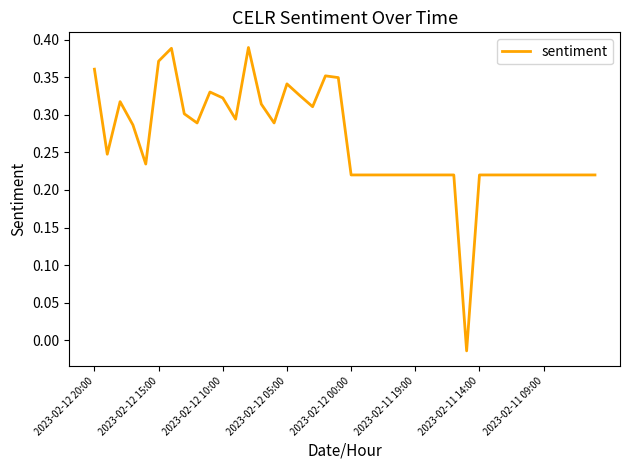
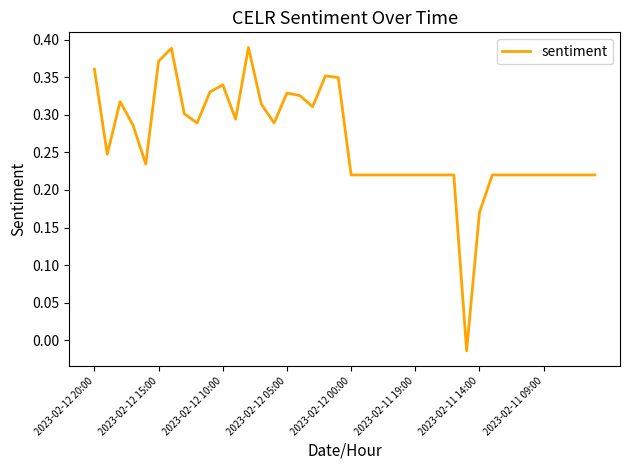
  {
    "2023-02-12 20:00": 0.36,
    "2023-02-12 15:00": 0.37,
-   "2023-02-12 10:00": 0.32,
-   "2023-02-12 05:00": 0.34,
+   "2023-02-12 10:00": 0.34,
+   "2023-02-12 05:00": 0.33,
    "2023-02-12 00:00": 0.22,
    "2023-02-11 19:00": 0.22,
-   "2023-02-11 14:00": 0.22,
+   "2023-02-11 14:00": 0.17,
    "2023-02-11 09:00": 0.22
  }
